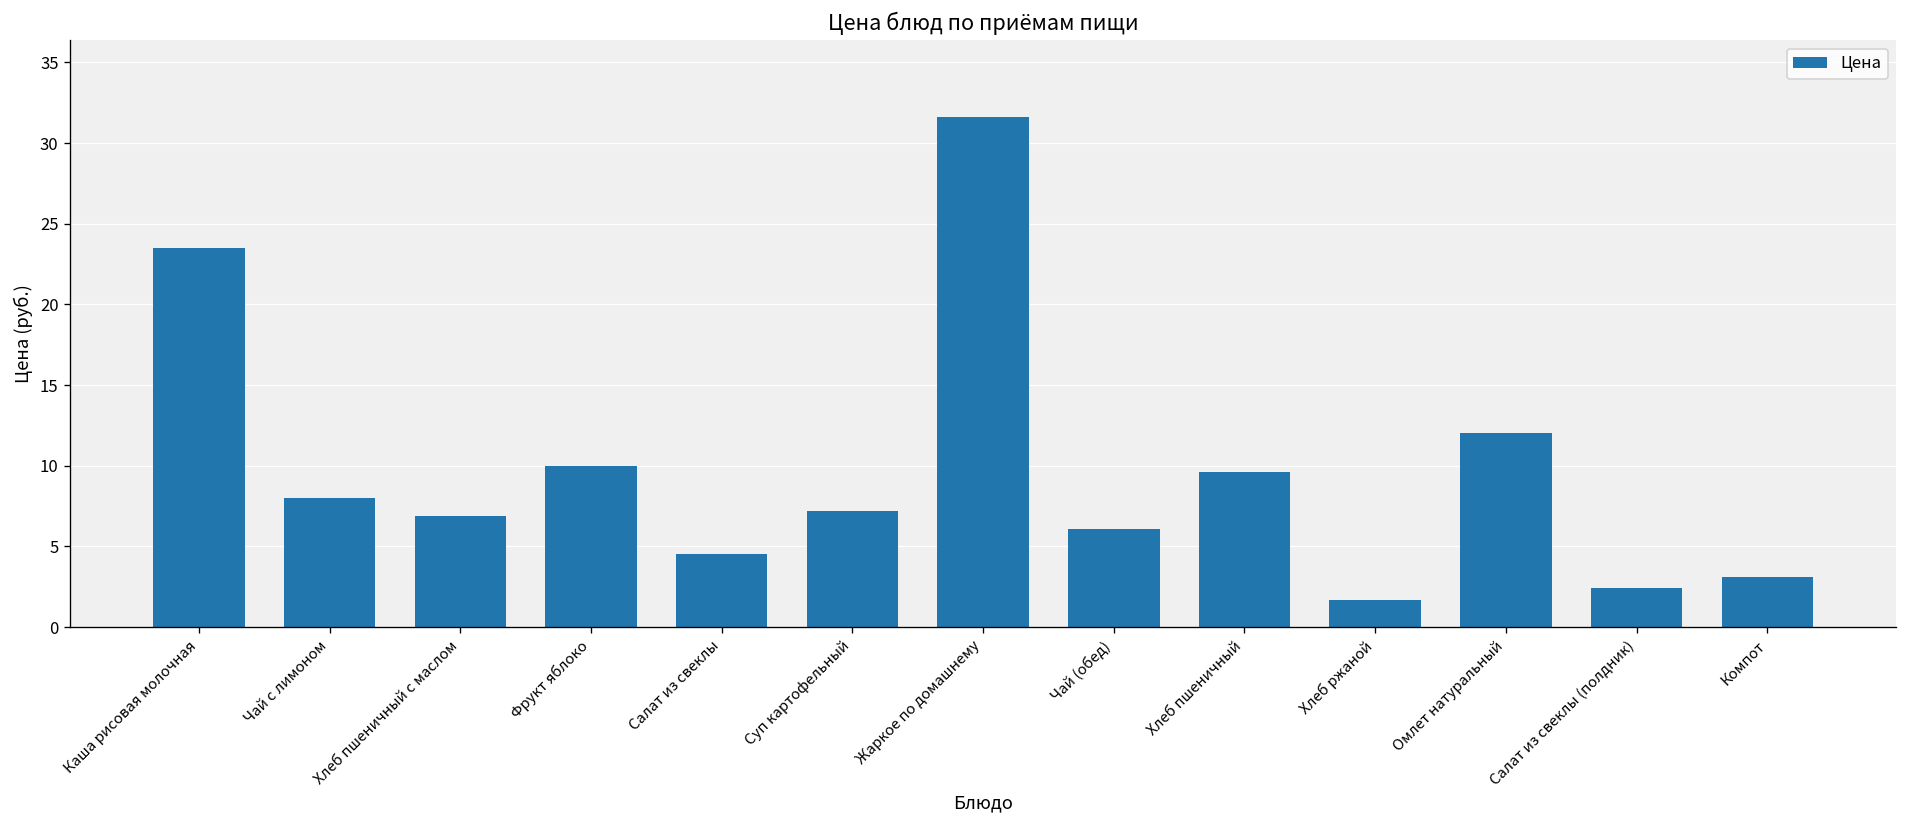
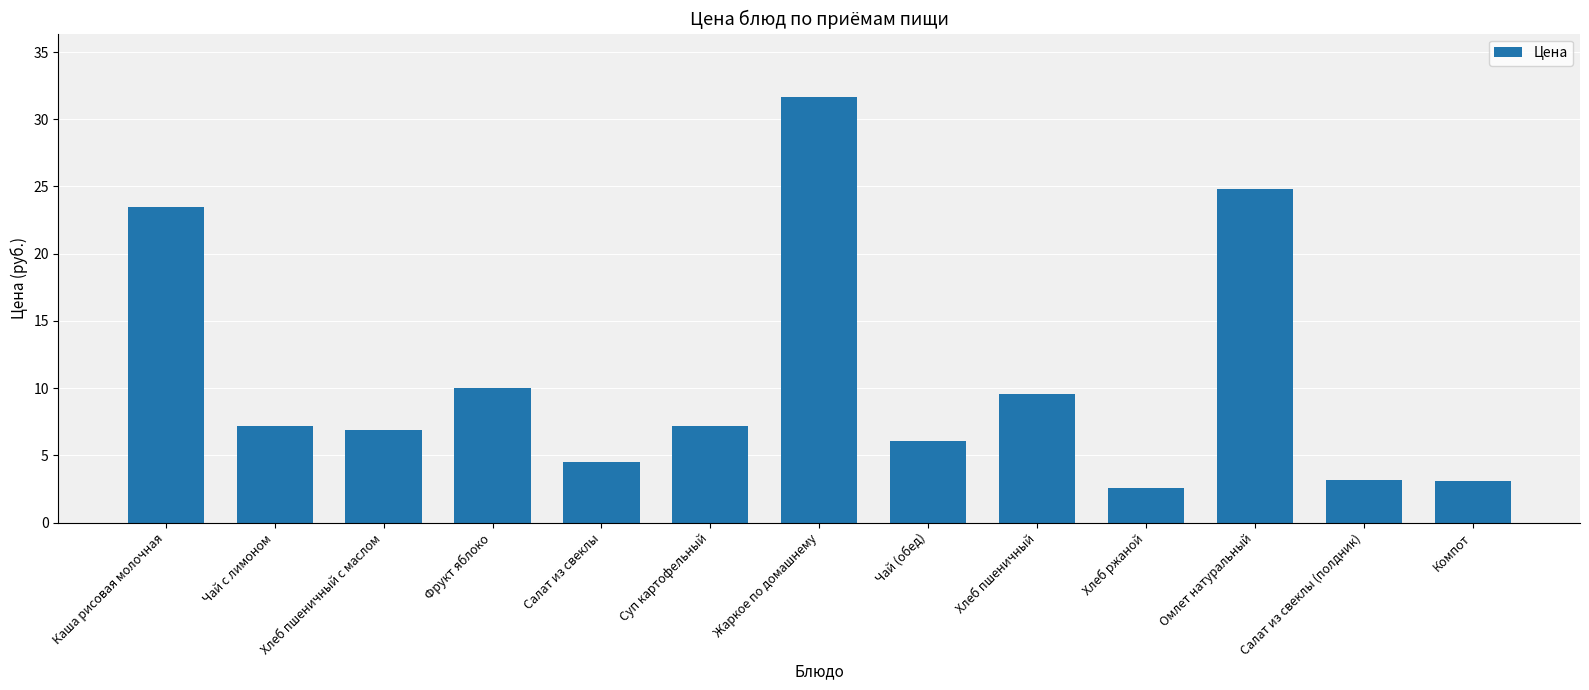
  {
    "Каша рисовая молочная": 23.5,
-   "Чай с лимоном": 8.0,
+   "Чай с лимоном": 7.2,
    "Хлеб пшеничный с маслом": 6.9,
    "Фрукт яблоко": 10.0,
    "Салат из свеклы": 4.5,
    "Суп картофельный": 7.2,
    "Жаркое по домашнему": 31.6,
    "Чай (обед)": 6.1,
    "Хлеб пшеничный": 9.6,
-   "Хлеб ржаной": 1.7,
-   "Омлет натуральный": 12.0,
-   "Салат из свеклы (полдник)": 2.4,
+   "Хлеб ржаной": 2.6,
+   "Омлет натуральный": 24.8,
+   "Салат из свеклы (полдник)": 3.2,
    "Компот": 3.1
  }
